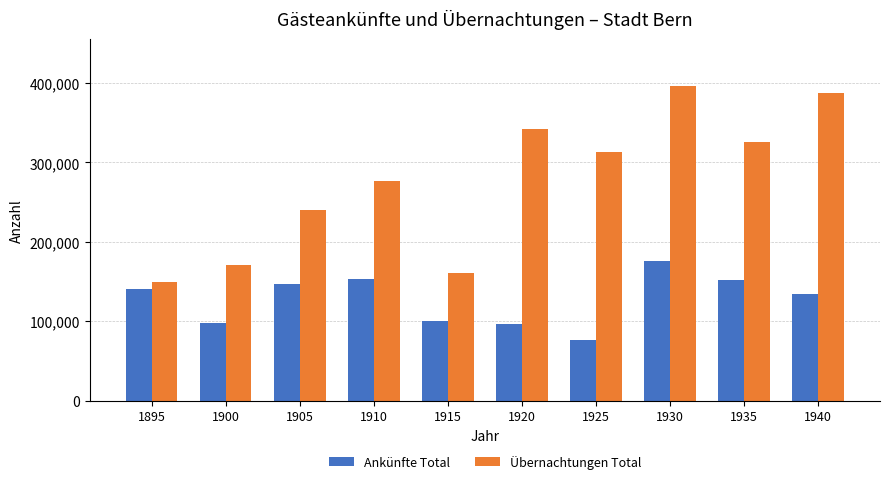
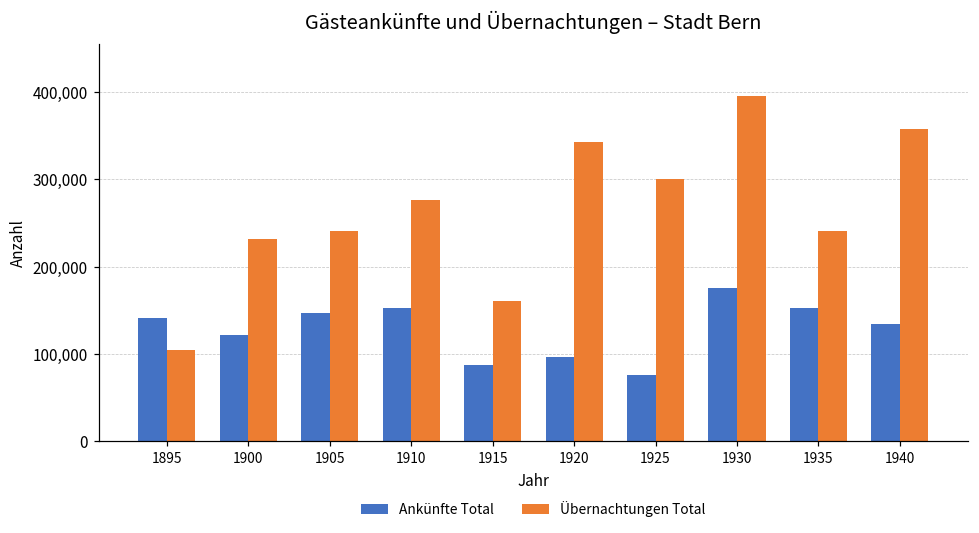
  {
    "Ankünfte Total": {
      "1895": "140,000",
-     "1900": "100,000",
+     "1900": "120,000",
      "1905": "150,000",
      "1910": "150,000",
-     "1915": "100,000",
+     "1915": "90,000",
      "1920": "100,000",
      "1925": "80,000",
      "1930": "180,000",
      "1935": "150,000",
      "1940": "130,000"
    },
    "Übernachtungen Total": {
-     "1895": "150,000",
-     "1900": "170,000",
+     "1895": "100,000",
+     "1900": "230,000",
      "1905": "240,000",
      "1910": "280,000",
      "1915": "160,000",
      "1920": "340,000",
-     "1925": "310,000",
+     "1925": "300,000",
      "1930": "400,000",
-     "1935": "330,000",
-     "1940": "390,000"
+     "1935": "240,000",
+     "1940": "360,000"
    }
  }
